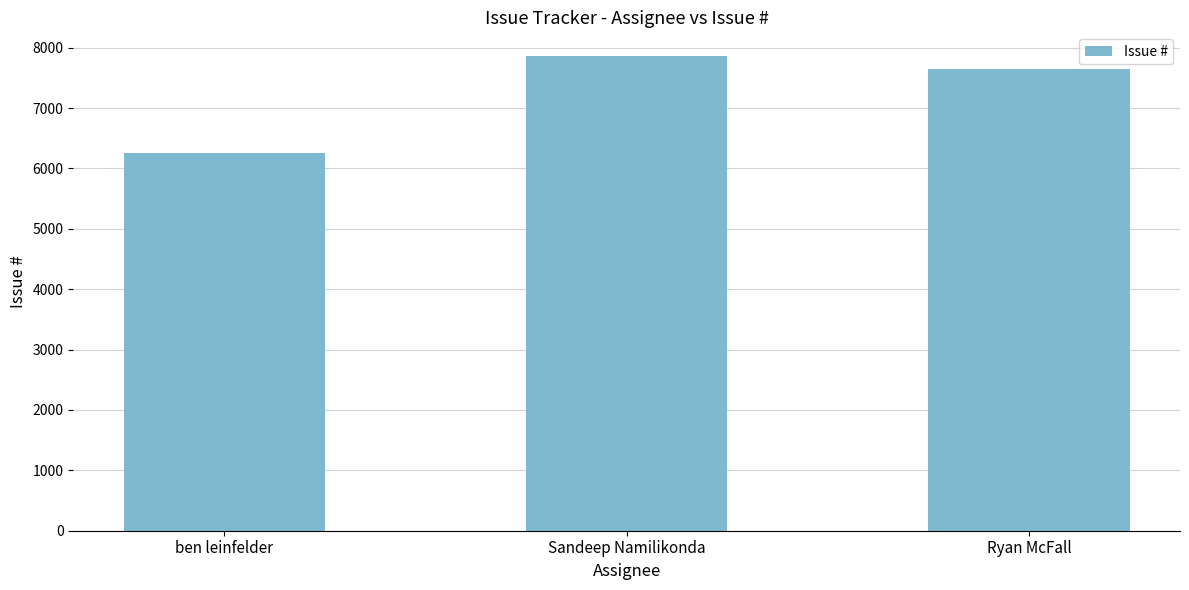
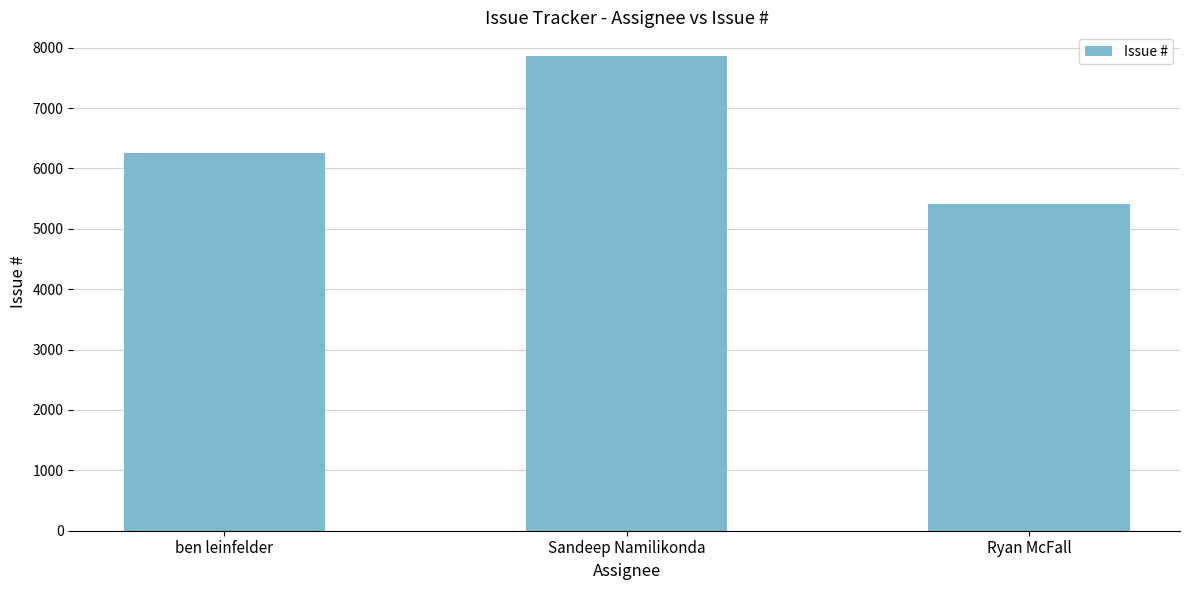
  {
    "ben leinfelder": 6200,
    "Sandeep Namilikonda": 7900,
-   "Ryan McFall": 7600
+   "Ryan McFall": 5400
  }
